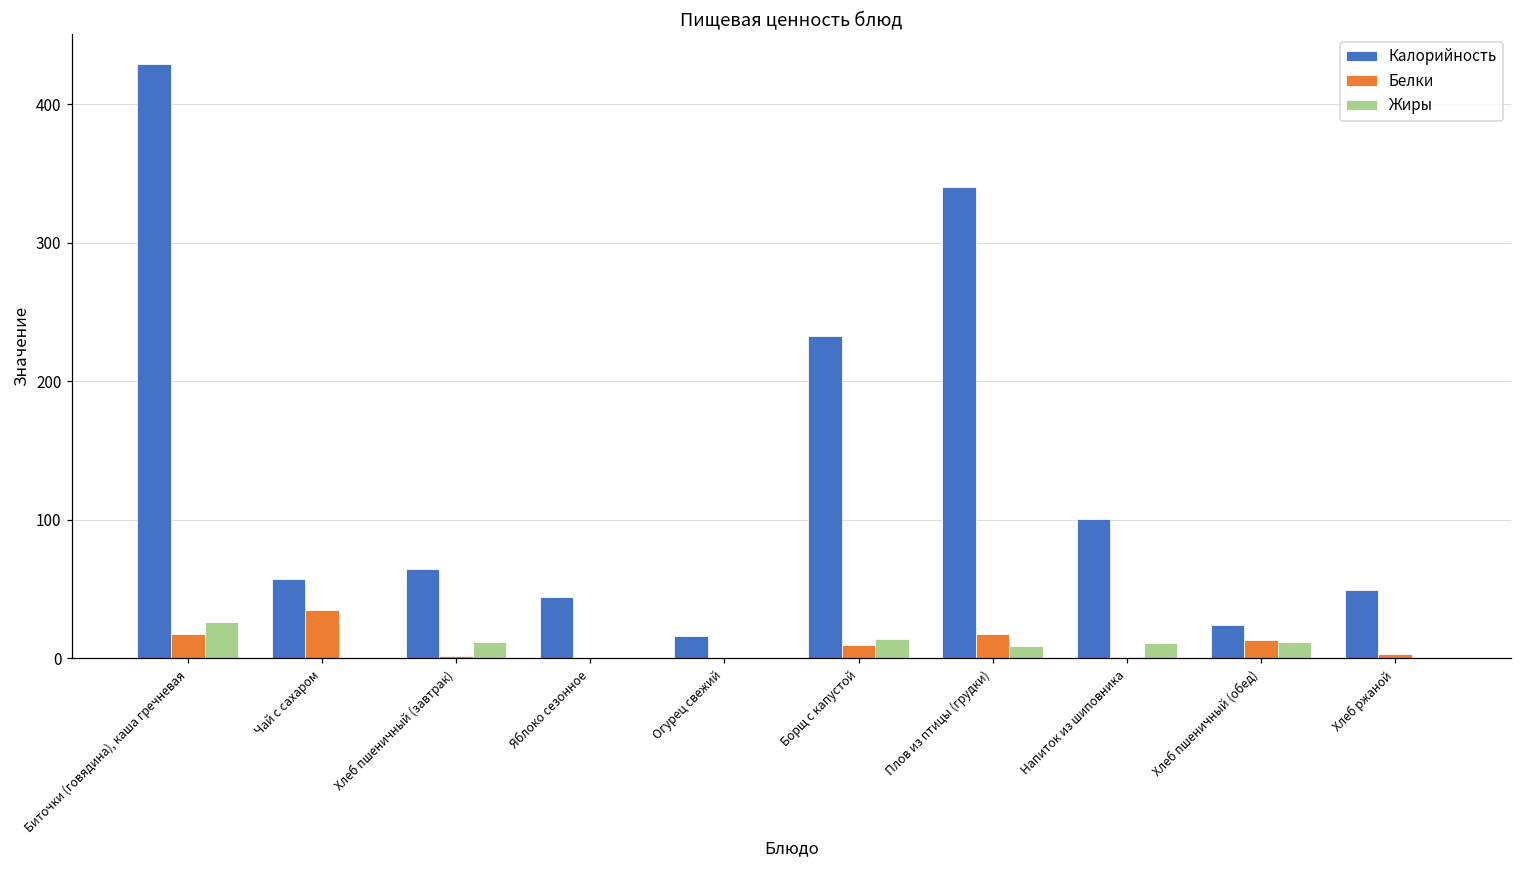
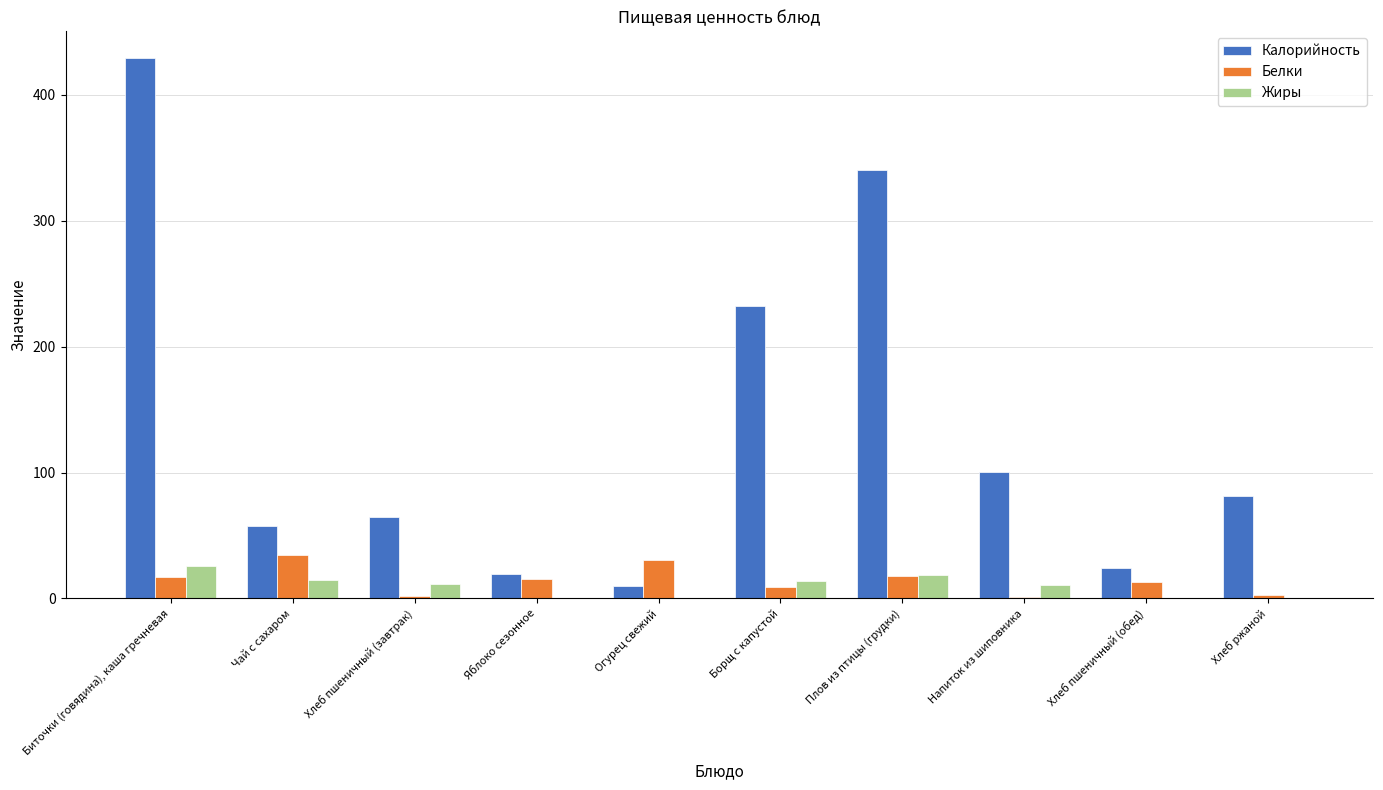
  {
    "Калорийность": {
      "Биточки (говядина), каша гречневая": 429,
      "Чай с сахаром": 57,
      "Хлеб пшеничный (завтрак)": 64,
-     "Яблоко сезонное": 44,
-     "Огурец свежий": 16,
+     "Яблоко сезонное": 19,
+     "Огурец свежий": 10,
      "Борщ с капустой": 232,
      "Плов из птицы (грудки)": 341,
      "Напиток из шиповника": 101,
      "Хлеб пшеничный (обед)": 24,
-     "Хлеб ржаной": 49
+     "Хлеб ржаной": 81
    },
    "Белки": {
      "Биточки (говядина), каша гречневая": 17,
      "Чай с сахаром": 34,
-     "Яблоко сезонное": 0,
-     "Огурец свежий": 0,
+     "Яблоко сезонное": 16,
+     "Огурец свежий": 31,
      "Борщ с капустой": 9,
      "Плов из птицы (грудки)": 18,
      "Хлеб пшеничный (обед)": 13,
      "Хлеб ржаной": 3
    },
    "Жиры": {
      "Биточки (говядина), каша гречневая": 26,
-     "Чай с сахаром": 1,
+     "Чай с сахаром": 15,
      "Хлеб пшеничный (завтрак)": 11,
      "Огурец свежий": 0,
      "Борщ с капустой": 14,
-     "Плов из птицы (грудки)": 9,
+     "Плов из птицы (грудки)": 18,
      "Напиток из шиповника": 11,
-     "Хлеб пшеничный (обед)": 12
+     "Хлеб пшеничный (обед)": 0
    }
  }
